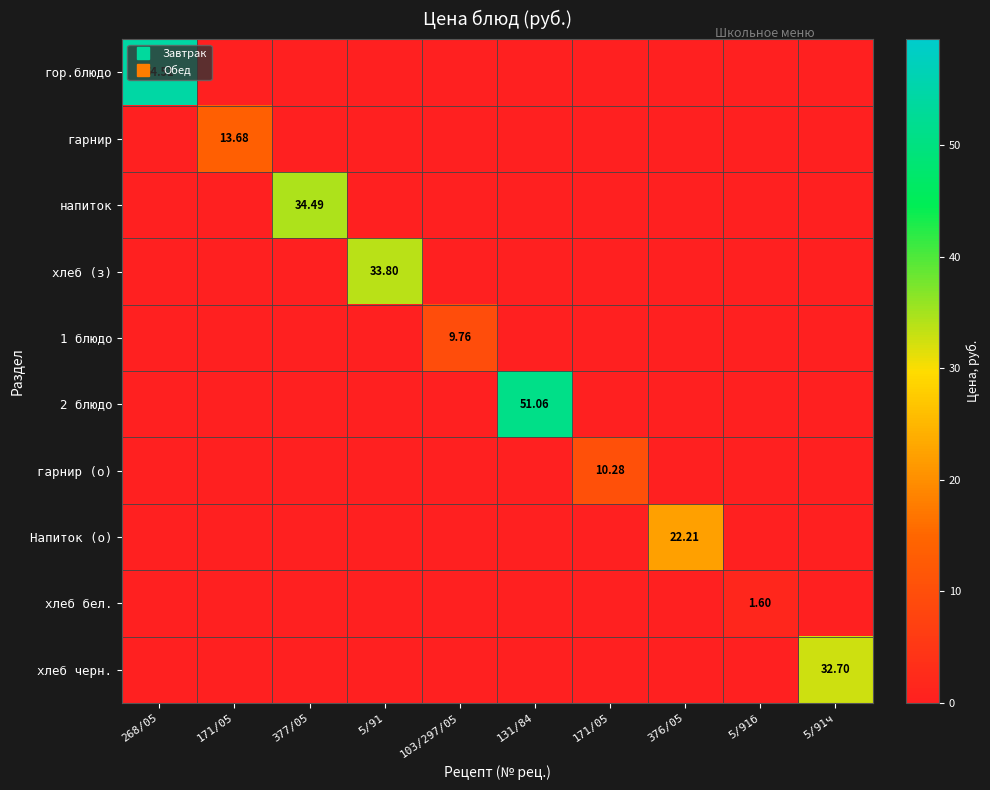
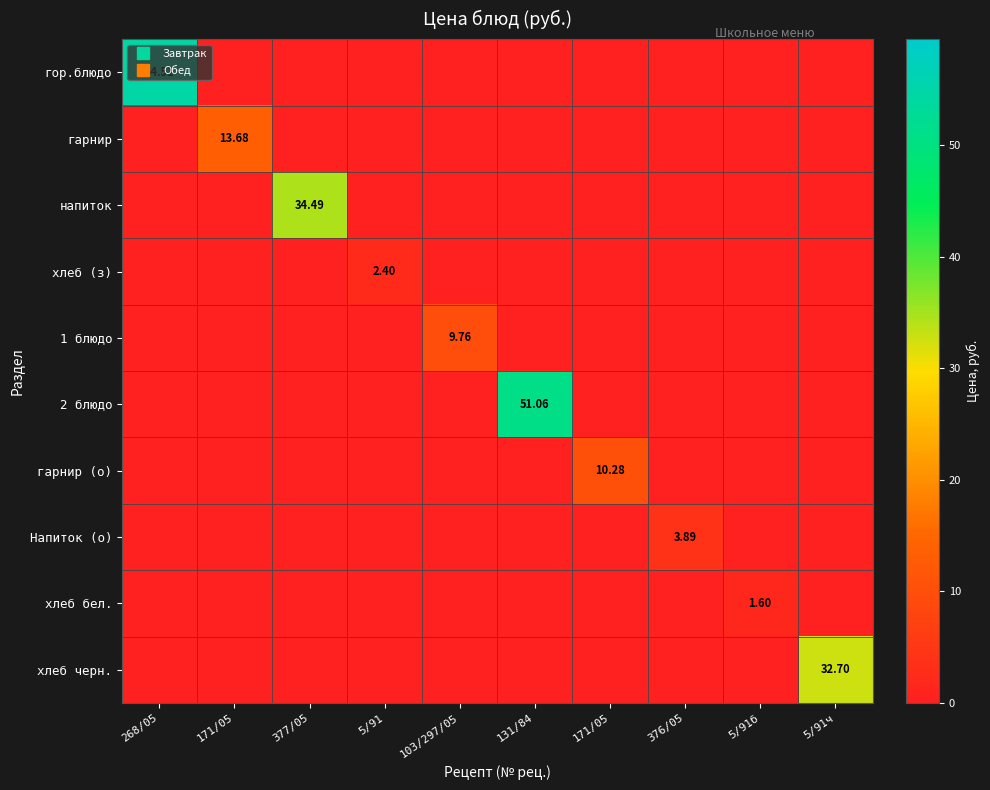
  {
    "напиток": {
      "377/05": 34.49
    },
    "хлеб (з)": {
-     "5/91": 33.80
+     "5/91": 2.40
    },
    "1 блюдо": {
      "103/297/05": 9.76
    },
    "2 блюдо": {
      "131/84": 51.06
    },
    "Напиток (о)": {
-     "376/05": 22.21
+     "376/05": 3.89
    },
    "хлеб бел.": {
      "5/91б": 1.60
    },
    "хлеб черн.": {
      "5/91ч": 32.70
    }
  }
